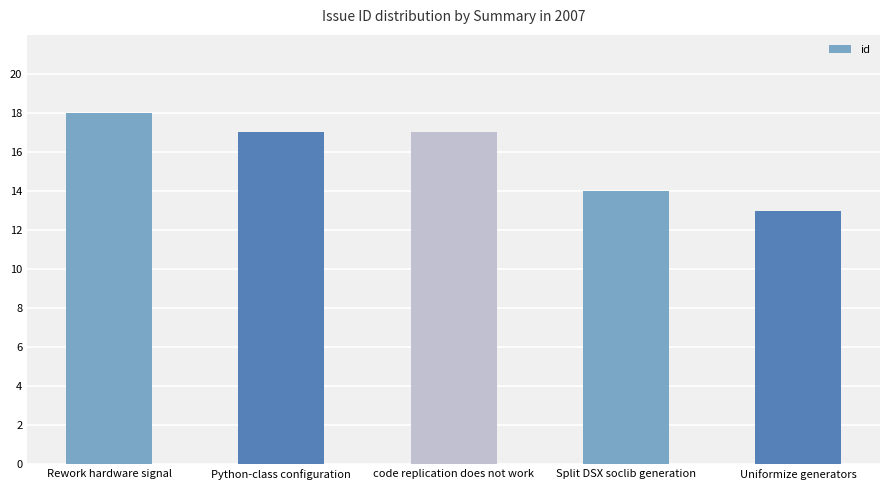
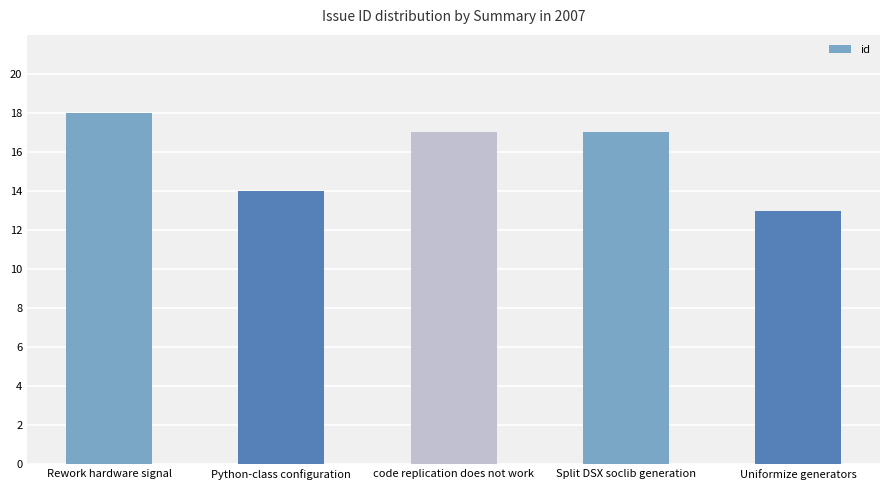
  {
    "Rework hardware signal": 18,
-   "Python-class configuration": 17,
+   "Python-class configuration": 14,
    "code replication does not work": 17,
-   "Split DSX soclib generation": 14,
+   "Split DSX soclib generation": 17,
    "Uniformize generators": 13
  }
